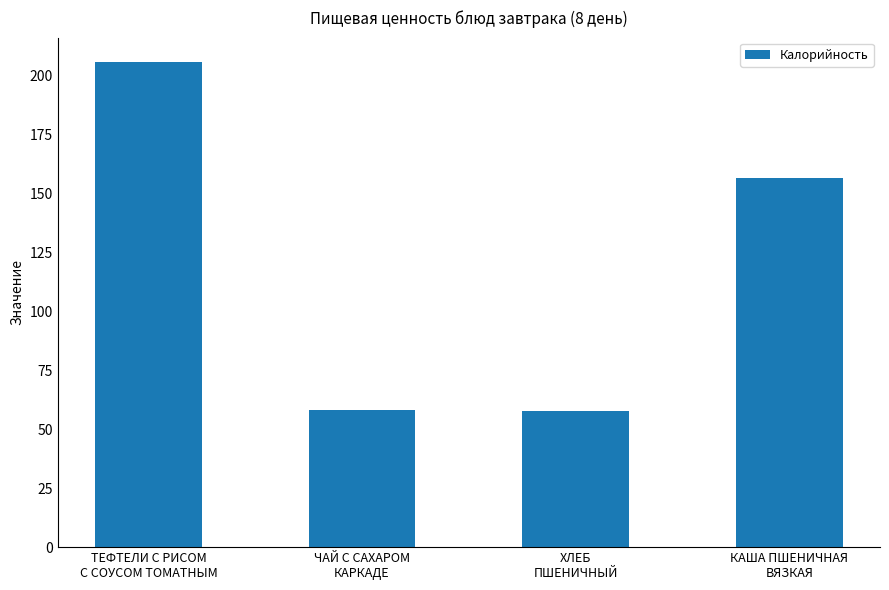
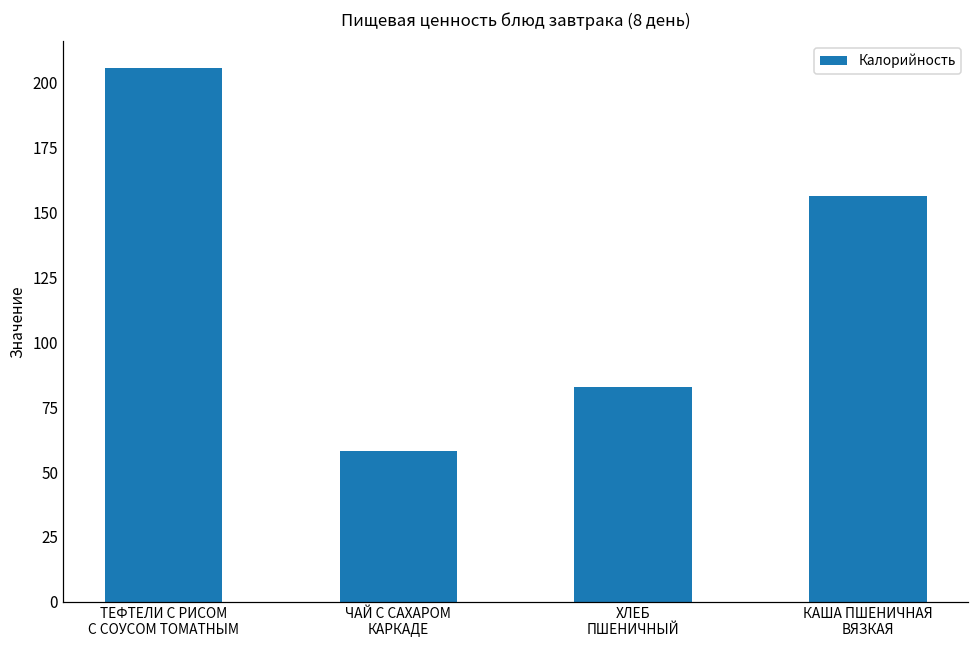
  {
    "ТЕФТЕЛИ С РИСОМ С СОУСОМ ТОМАТНЫМ": 206,
    "ЧАЙ С САХАРОМ КАРКАДЕ": 58,
-   "ХЛЕБ ПШЕНИЧНЫЙ": 58,
+   "ХЛЕБ ПШЕНИЧНЫЙ": 83,
    "КАША ПШЕНИЧНАЯ ВЯЗКАЯ": 156
  }
